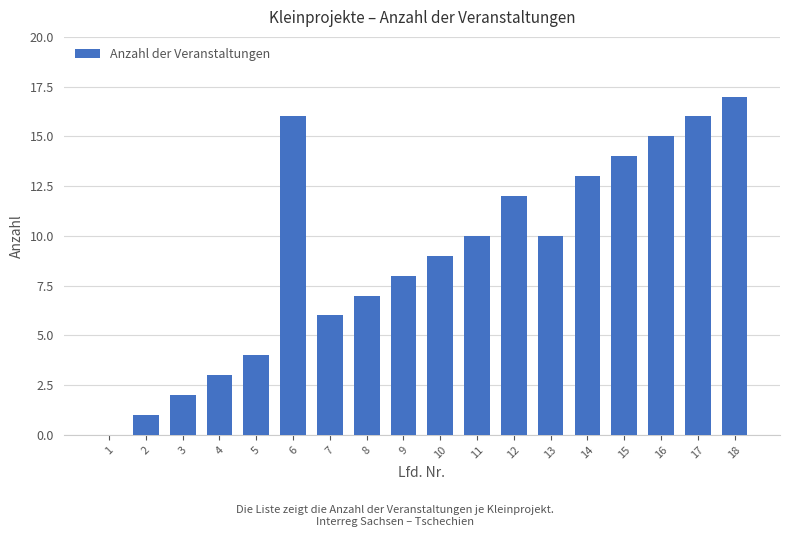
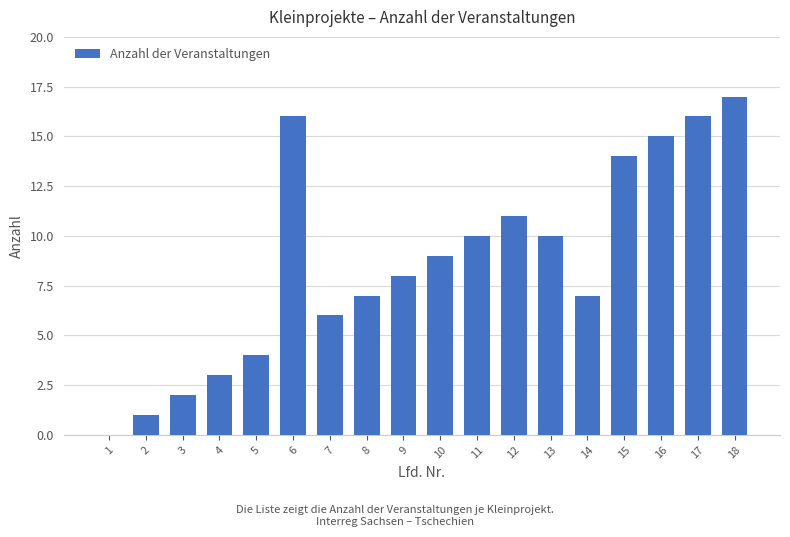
  {
    "1": 0,
    "2": 1,
    "3": 2,
    "4": 3,
    "5": 4,
    "6": 16,
    "7": 6,
    "8": 7,
    "9": 8,
    "10": 9,
    "11": 10,
-   "12": 12,
+   "12": 11,
    "13": 10,
-   "14": 13,
+   "14": 7,
    "15": 14,
    "16": 15,
    "17": 16,
    "18": 17
  }
